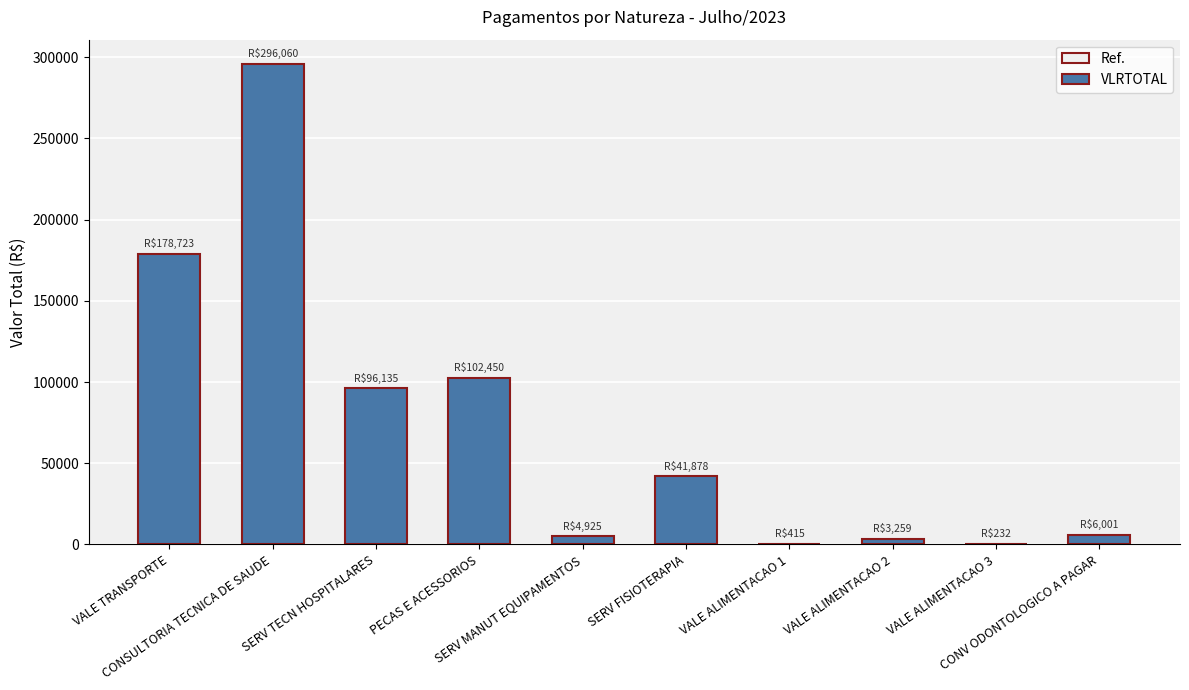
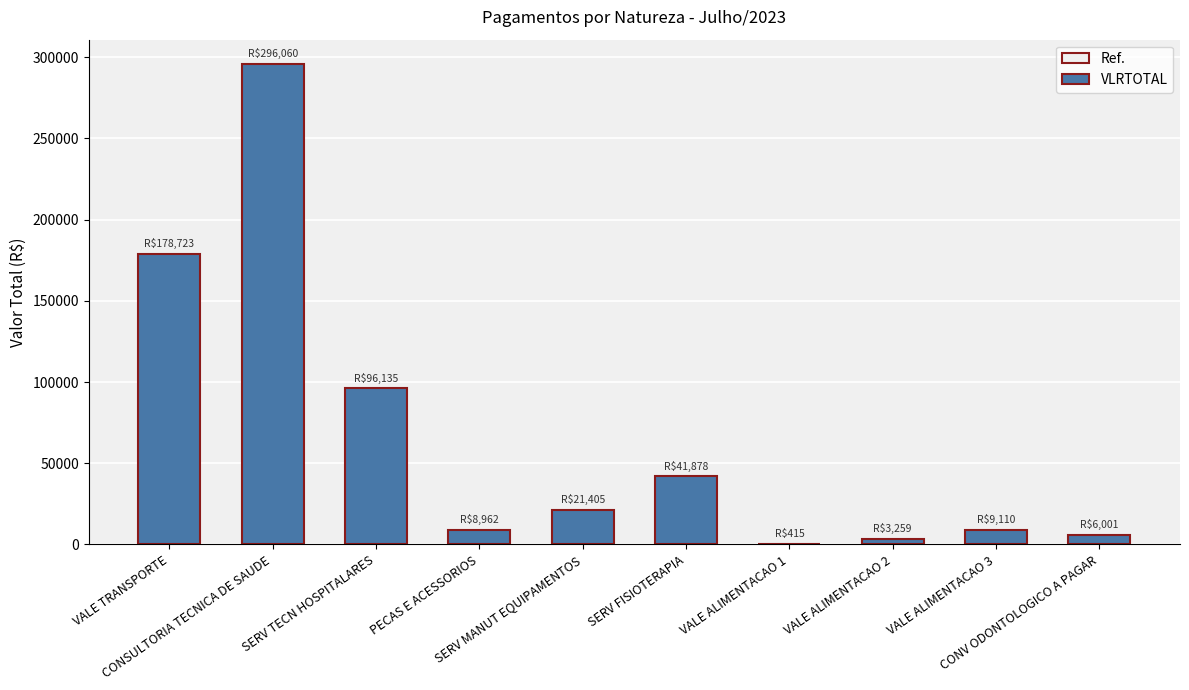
  {
    "VALE TRANSPORTE": "$178,723",
    "CONSULTORIA TECNICA DE SAUDE": "$296,060",
    "SERV TECN HOSPITALARES": "$96,135",
-   "PECAS E ACESSORIOS": "$102,450",
-   "SERV MANUT EQUIPAMENTOS": "$4,925",
+   "PECAS E ACESSORIOS": "$8,962",
+   "SERV MANUT EQUIPAMENTOS": "$21,405",
    "SERV FISIOTERAPIA": "$41,878",
    "VALE ALIMENTACAO 1": "$415",
    "VALE ALIMENTACAO 2": "$3,259",
-   "VALE ALIMENTACAO 3": "$232",
+   "VALE ALIMENTACAO 3": "$9,110",
    "CONV ODONTOLOGICO A PAGAR": "$6,001"
  }
